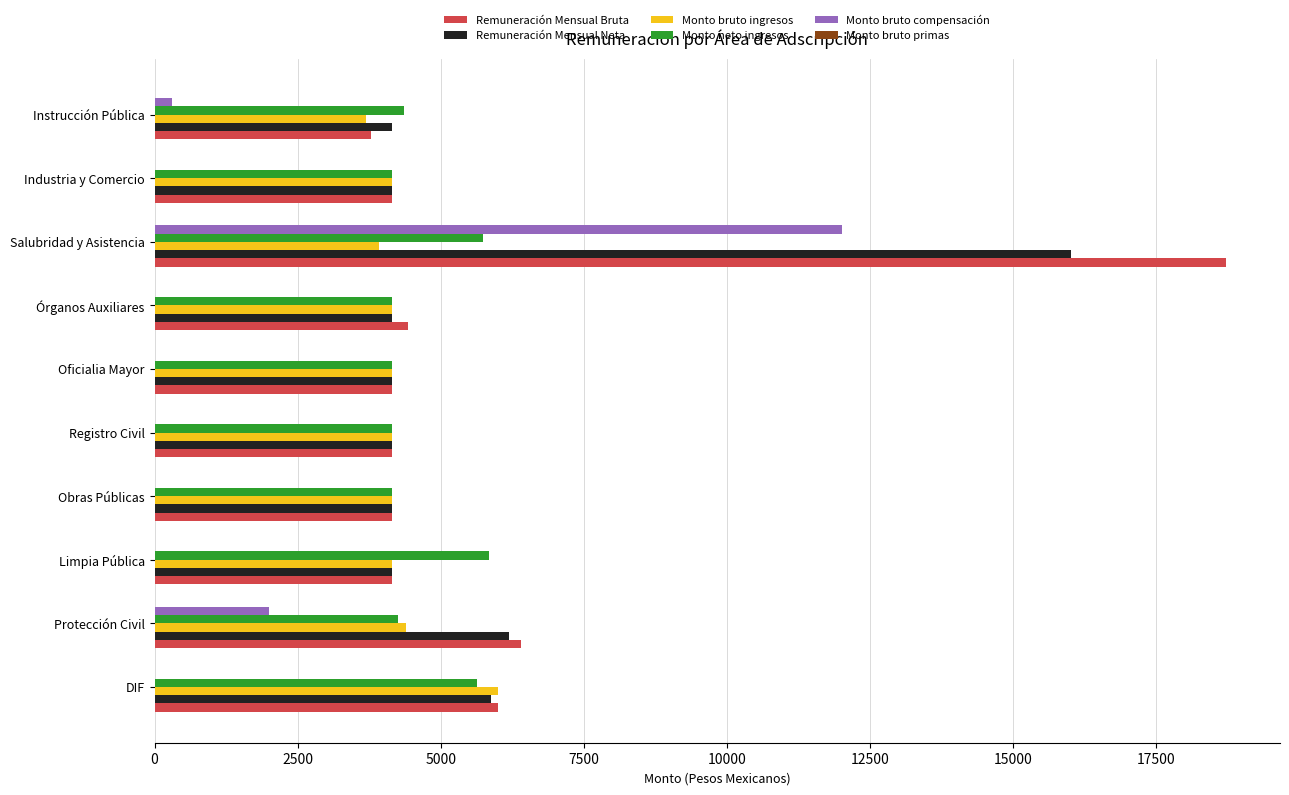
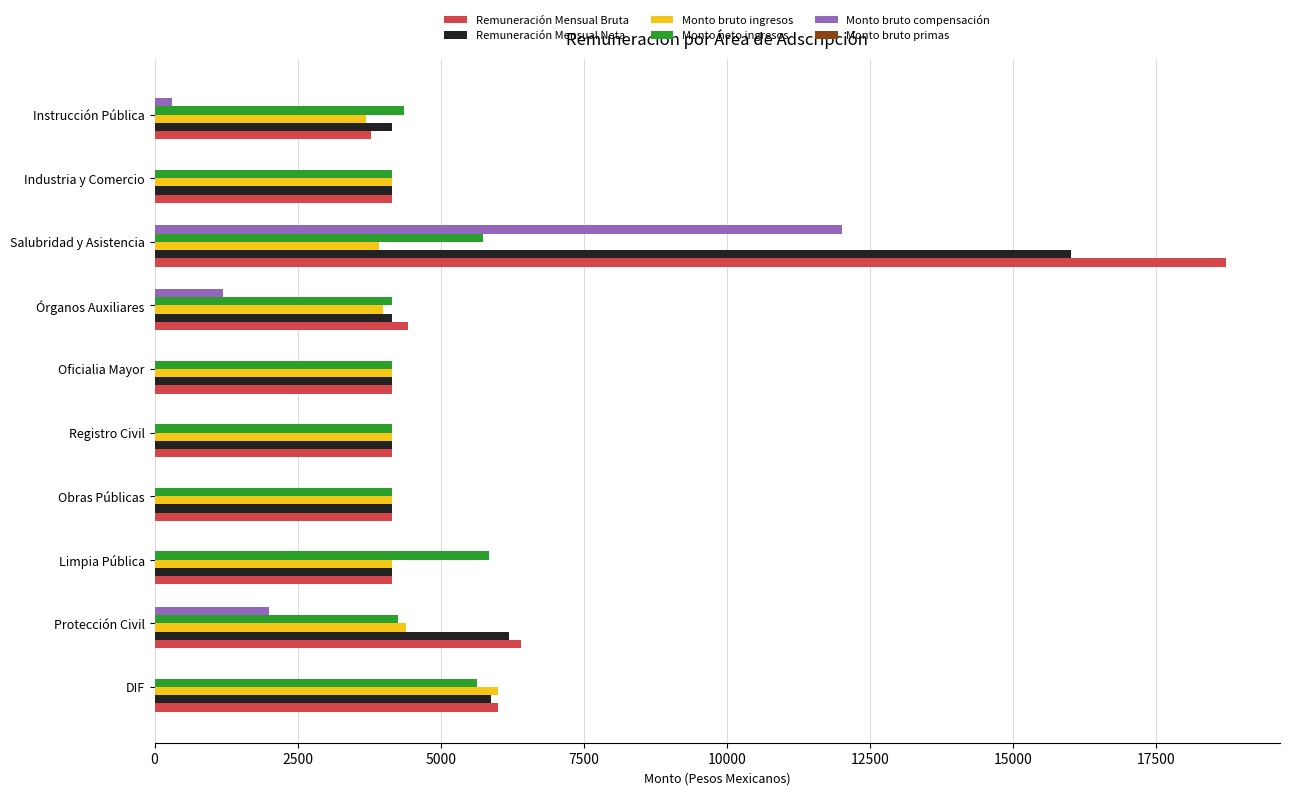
  {
    "Remuneración Mensual Bruta": {
      "Instrucción Pública": 3800,
      "Industria y Comercio": 4100,
      "Salubridad y Asistencia": 18700,
      "Órganos Auxiliares": 4400,
      "Oficialia Mayor": 4100,
      "Registro Civil": 4100,
      "Obras Públicas": 4100,
      "Limpia Pública": 4100,
      "Protección Civil": 6400,
      "DIF": 6000
    },
    "Remuneración Mensual Neta": {
      "Instrucción Pública": 4100,
      "Industria y Comercio": 4100,
      "Salubridad y Asistencia": 16000,
      "Órganos Auxiliares": 4100,
      "Oficialia Mayor": 4100,
      "Registro Civil": 4100,
      "Obras Públicas": 4100,
      "Limpia Pública": 4100,
      "Protección Civil": 6200,
      "DIF": 5900
    },
    "Monto bruto ingresos": {
      "Instrucción Pública": 3700,
      "Industria y Comercio": 4100,
      "Salubridad y Asistencia": 3900,
-     "Órganos Auxiliares": 4100,
+     "Órganos Auxiliares": 4000,
      "Oficialia Mayor": 4100,
      "Registro Civil": 4100,
      "Obras Públicas": 4100,
      "Limpia Pública": 4100,
      "Protección Civil": 4400,
      "DIF": 6000
    },
    "Monto neto ingresos": {
      "Instrucción Pública": 4400,
      "Industria y Comercio": 4100,
      "Salubridad y Asistencia": 5700,
      "Órganos Auxiliares": 4100,
      "Oficialia Mayor": 4100,
      "Registro Civil": 4100,
      "Obras Públicas": 4100,
      "Limpia Pública": 5800,
      "Protección Civil": 4300,
      "DIF": 5600
    },
    "Monto bruto compensación": {
      "Instrucción Pública": 300,
      "Industria y Comercio": 0,
      "Salubridad y Asistencia": 12000,
-     "Órganos Auxiliares": 0,
+     "Órganos Auxiliares": 1200,
      "Oficialia Mayor": 0,
      "Registro Civil": 0,
      "Obras Públicas": 0,
      "Limpia Pública": 0,
      "Protección Civil": 2000,
      "DIF": 0
    },
    "Monto bruto primas": {
      "Instrucción Pública": 0,
      "Industria y Comercio": 0,
      "Salubridad y Asistencia": 0,
      "Órganos Auxiliares": 0,
      "Oficialia Mayor": 0,
      "Registro Civil": 0,
      "Obras Públicas": 0,
      "Limpia Pública": 0,
      "Protección Civil": 0,
      "DIF": 0
    }
  }
